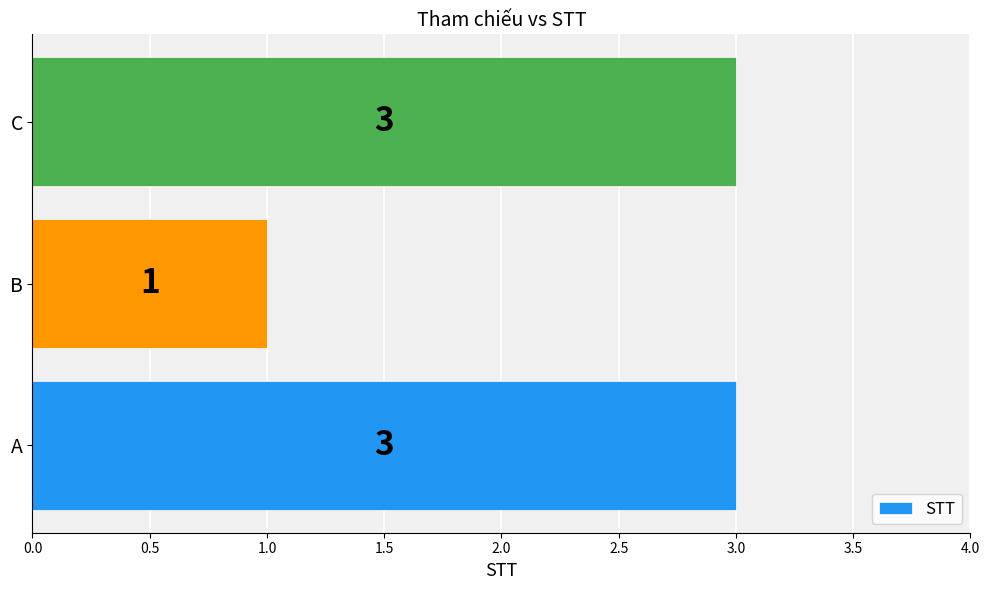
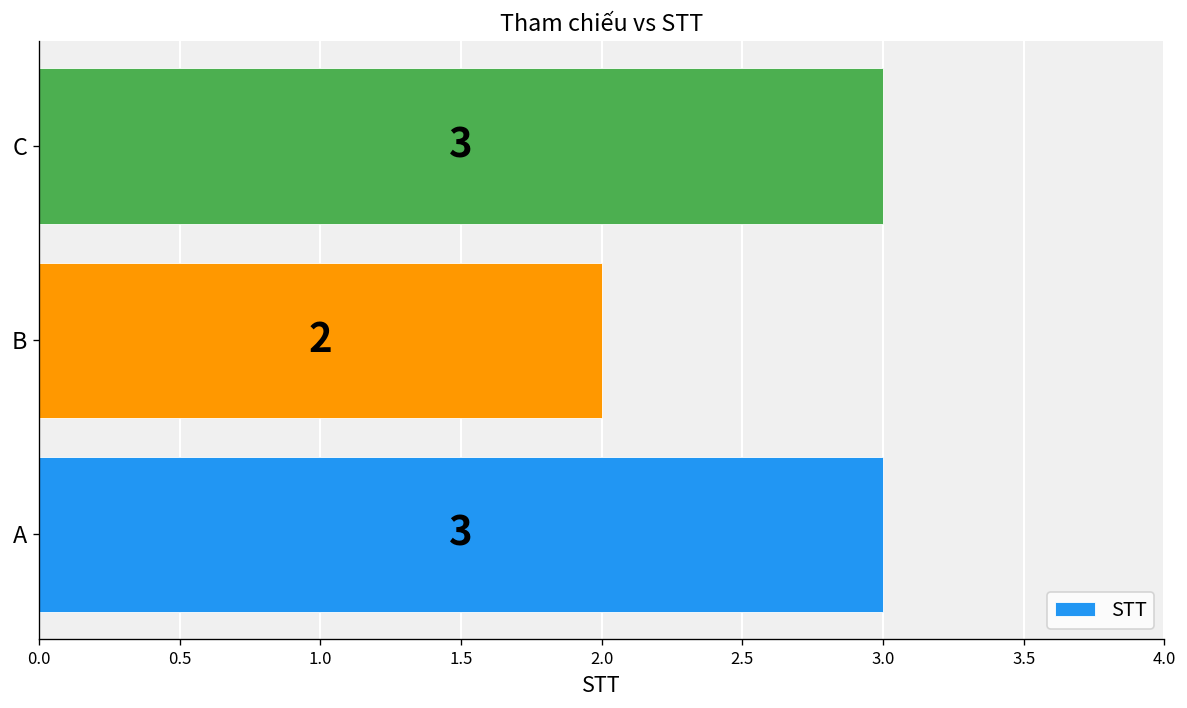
  {
    "C": 3,
-   "B": 1,
+   "B": 2,
    "A": 3
  }
